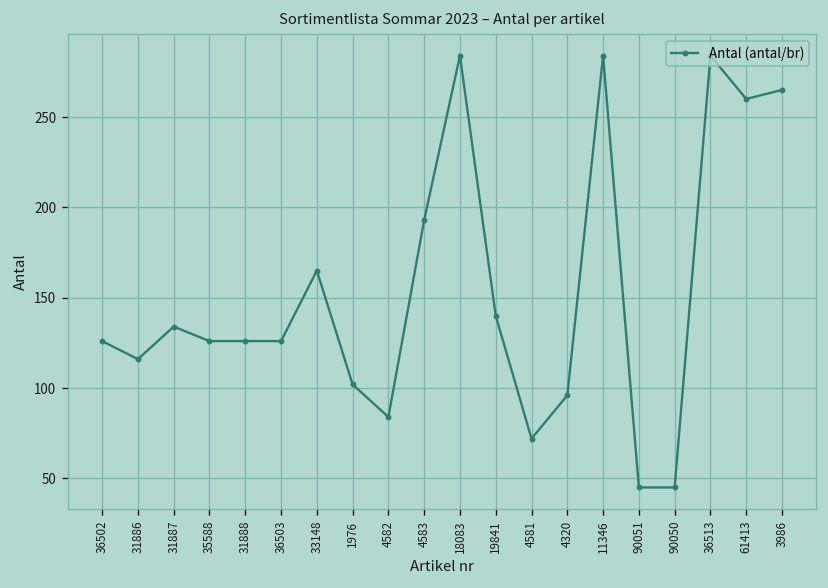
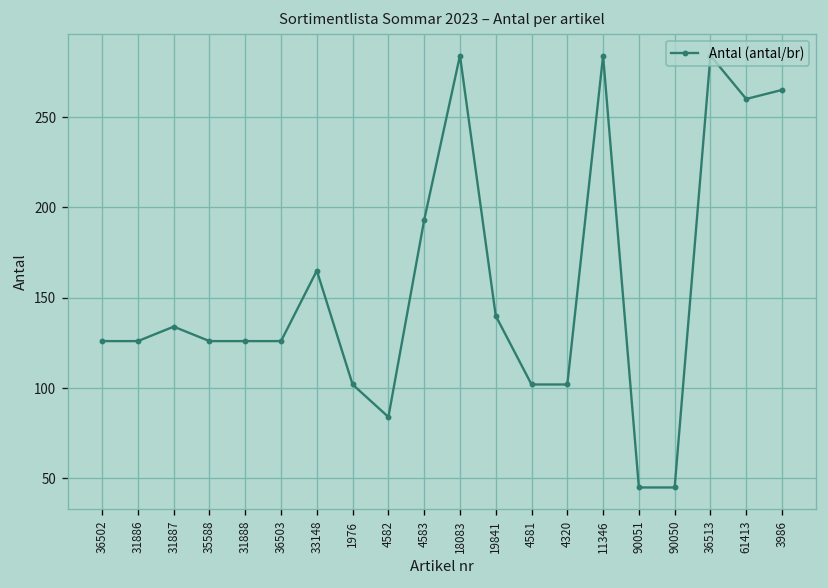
  {
    "36502": 126,
-   "31886": 116,
+   "31886": 126,
    "31887": 134,
    "35588": 126,
    "31888": 126,
    "36503": 126,
    "33148": 165,
    "1976": 102,
    "4582": 84,
    "4583": 193,
    "18083": 284,
    "19841": 140,
-   "4581": 72,
-   "4320": 96,
+   "4581": 102,
+   "4320": 102,
    "11346": 284,
    "90051": 45,
    "90050": 45,
    "61413": 260,
    "3986": 265
  }
